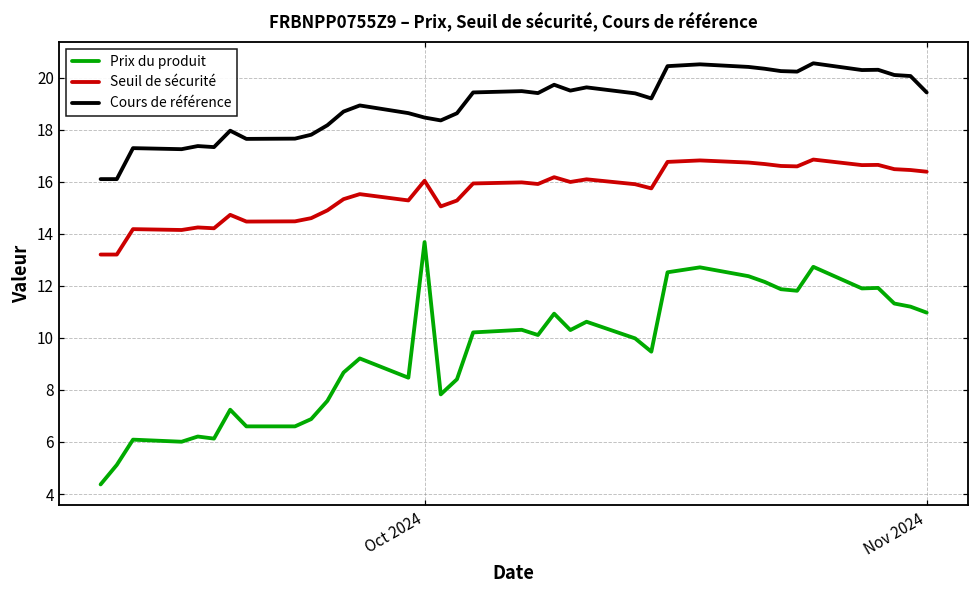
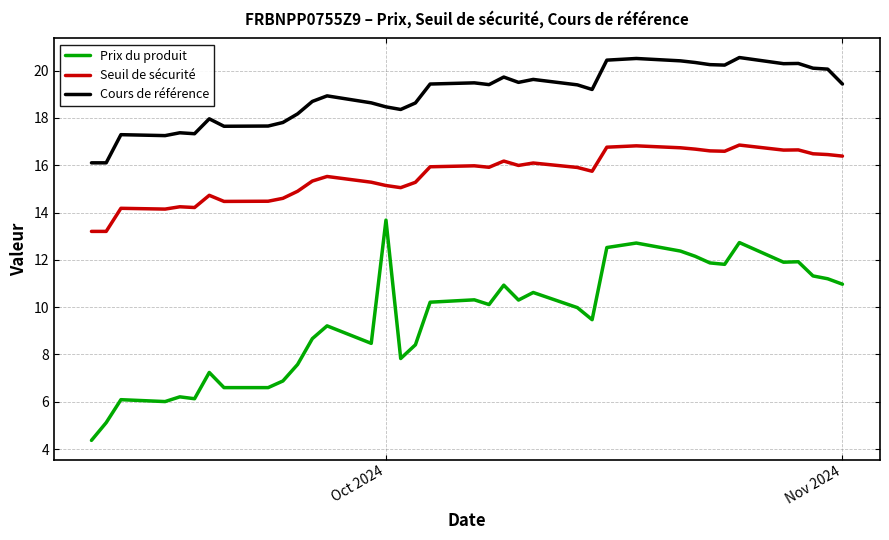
  {
    "Prix du produit": {
      "Oct 2024": 13.7,
      "Nov 2024": 11.0
    },
    "Seuil de sécurité": {
-     "Oct 2024": 16.0,
+     "Oct 2024": 15.1,
      "Nov 2024": 16.4
    },
    "Cours de référence": {
      "Oct 2024": 18.5,
      "Nov 2024": 19.4
    }
  }
